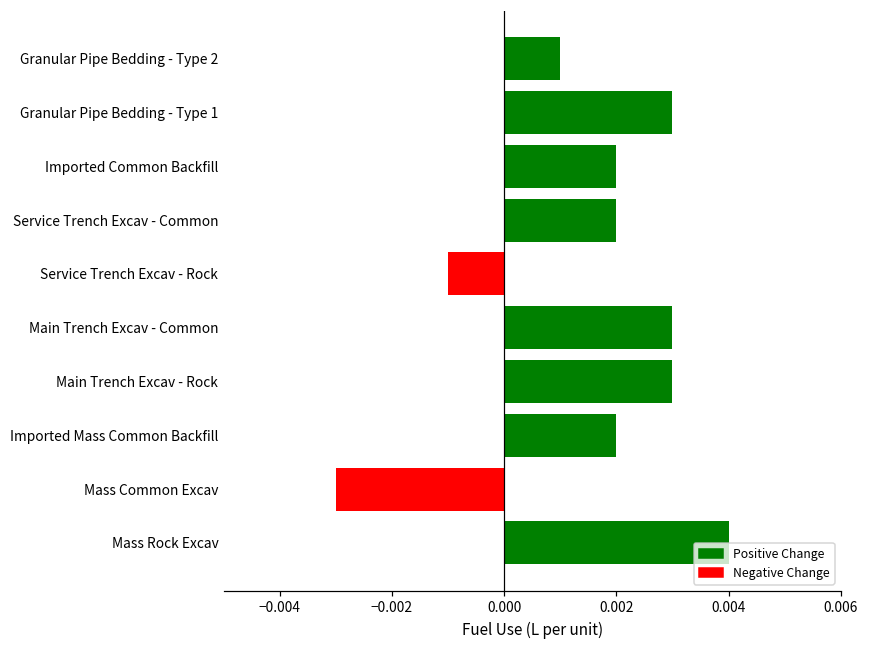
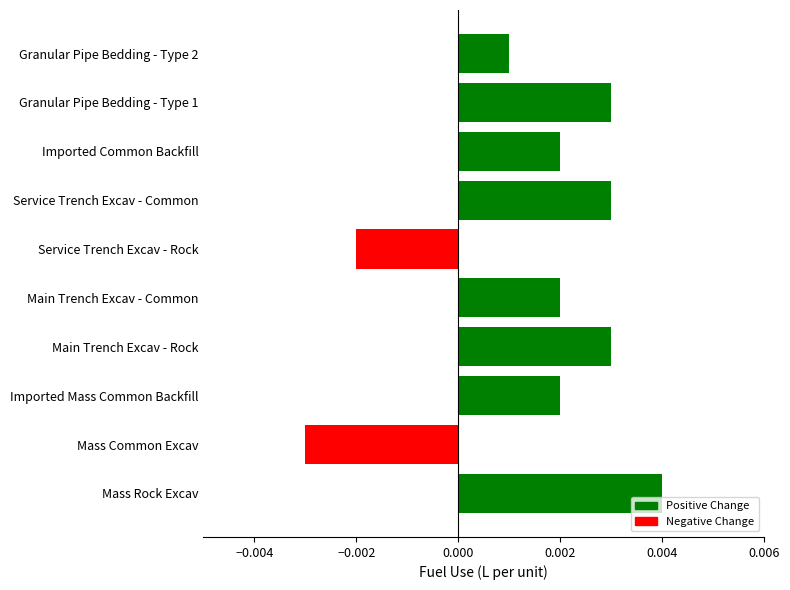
  {
    "Granular Pipe Bedding - Type 2": 0.0010,
    "Granular Pipe Bedding - Type 1": 0.0030,
    "Imported Common Backfill": 0.0020,
-   "Service Trench Excav - Common": 0.0020,
-   "Service Trench Excav - Rock": -0.0010,
-   "Main Trench Excav - Common": 0.0030,
+   "Service Trench Excav - Common": 0.0030,
+   "Service Trench Excav - Rock": -0.0020,
+   "Main Trench Excav - Common": 0.0020,
    "Main Trench Excav - Rock": 0.0030,
    "Imported Mass Common Backfill": 0.0020,
    "Mass Common Excav": -0.0030,
    "Mass Rock Excav": 0.0040
  }
